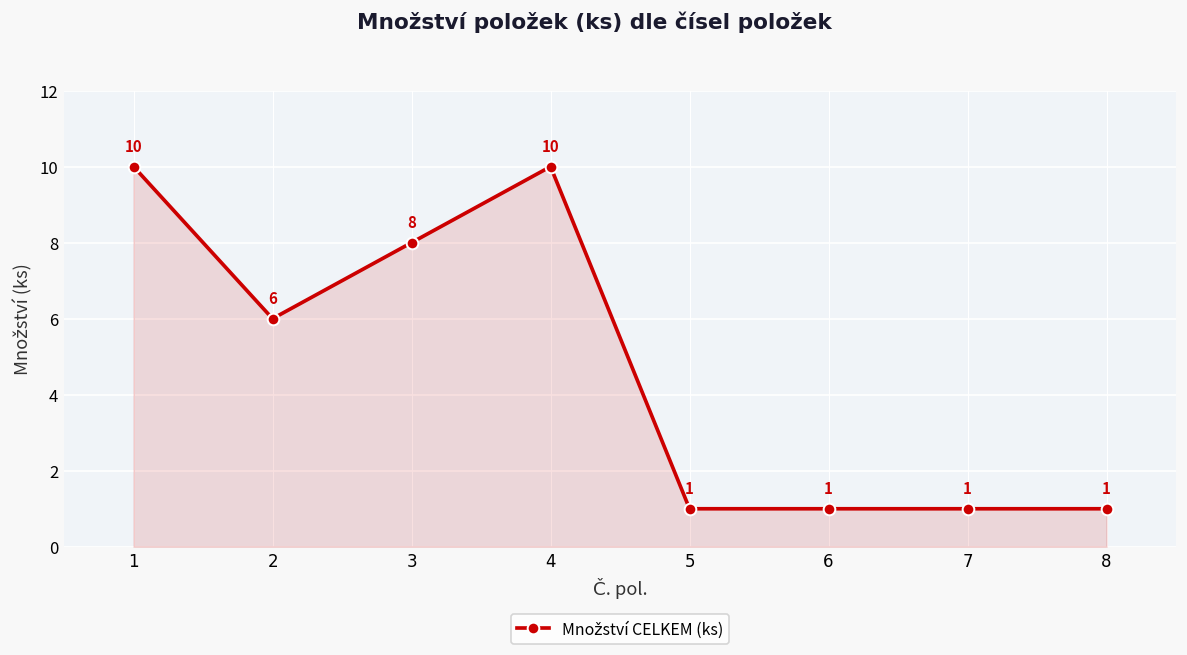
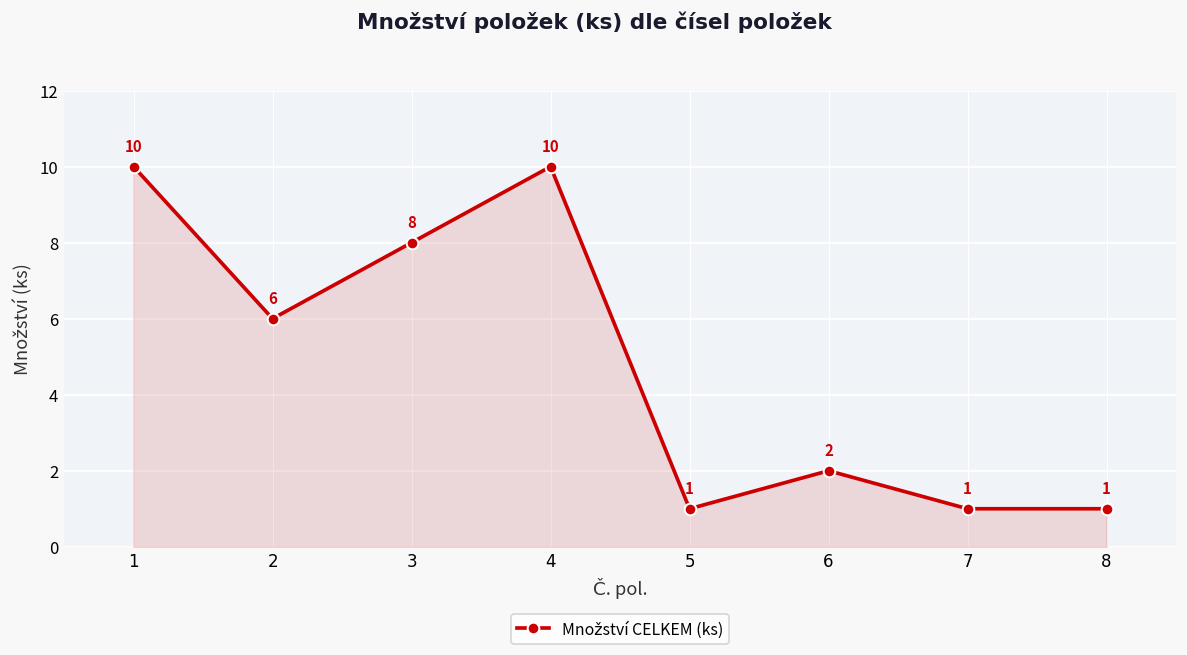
  {
    "1": 10,
    "2": 6,
    "3": 8,
    "4": 10,
    "5": 1,
-   "6": 1,
+   "6": 2,
    "7": 1,
    "8": 1
  }
